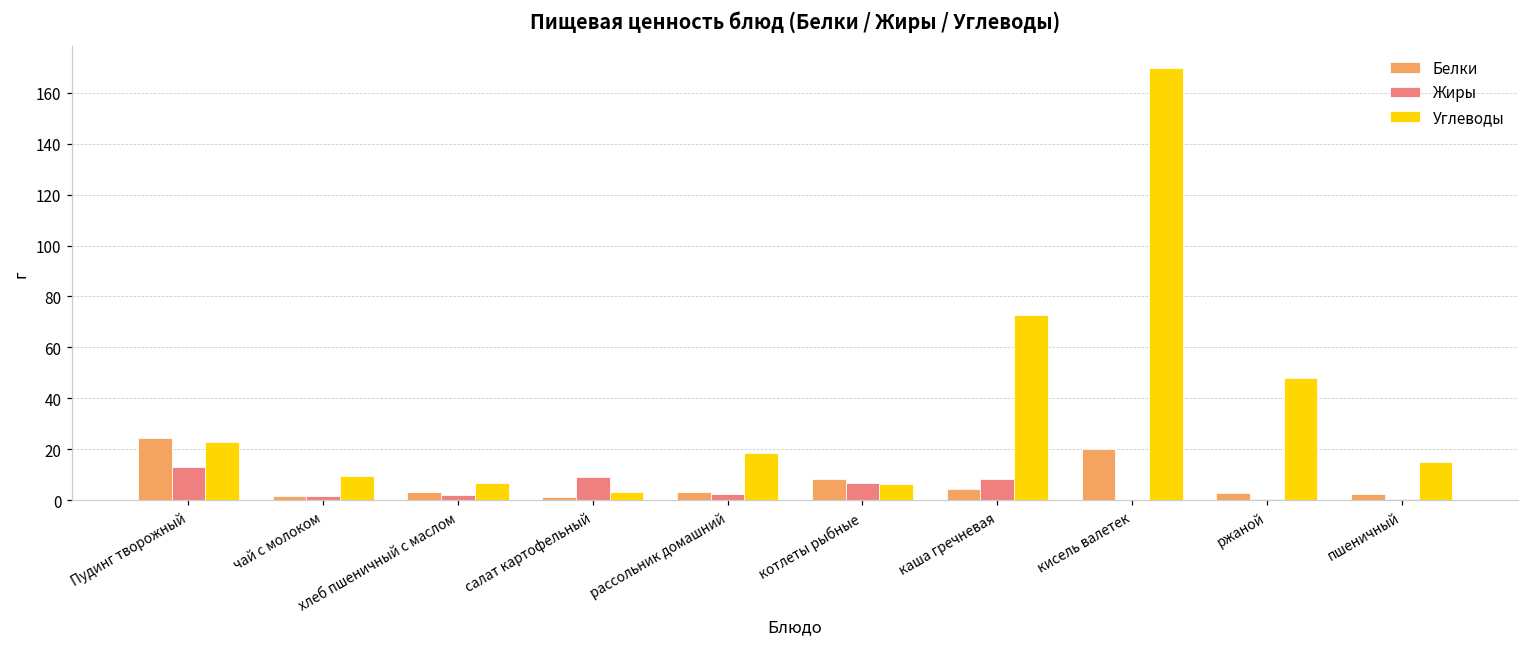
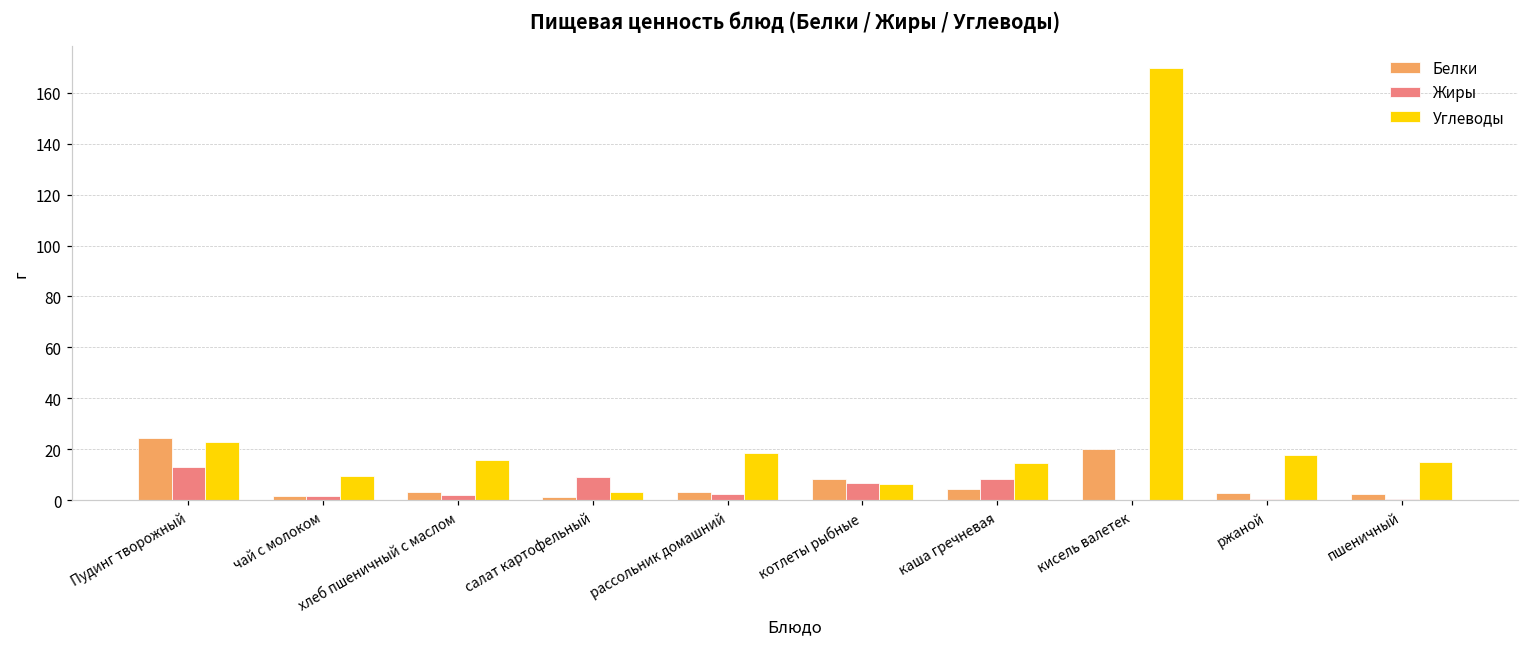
  {
    "Углеводы": {
      "Пудинг творожный": 23,
      "чай с молоком": 9,
-     "хлеб пшеничный с маслом": 7,
+     "хлеб пшеничный с маслом": 16,
      "салат картофельный": 3,
      "рассольник домашний": 19,
      "котлеты рыбные": 6,
-     "каша гречневая": 73,
+     "каша гречневая": 15,
      "кисель валетек": 170,
-     "ржаной": 48,
+     "ржаной": 18,
      "пшеничный": 15
    }
  }
